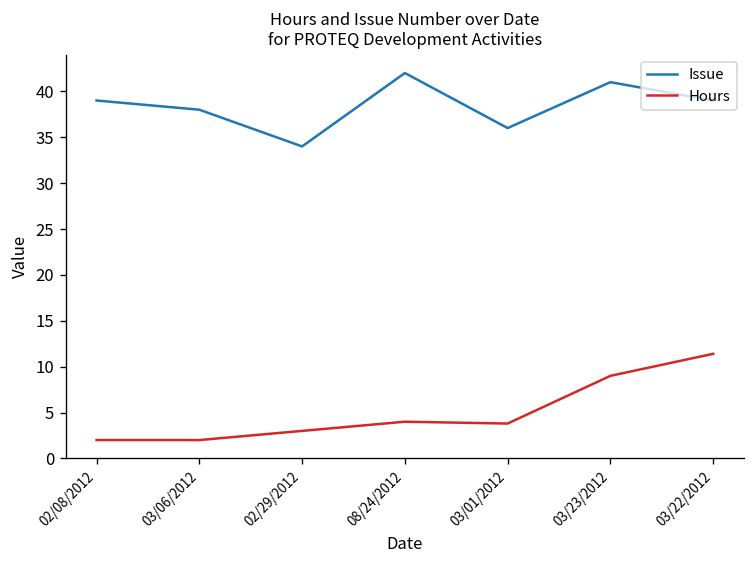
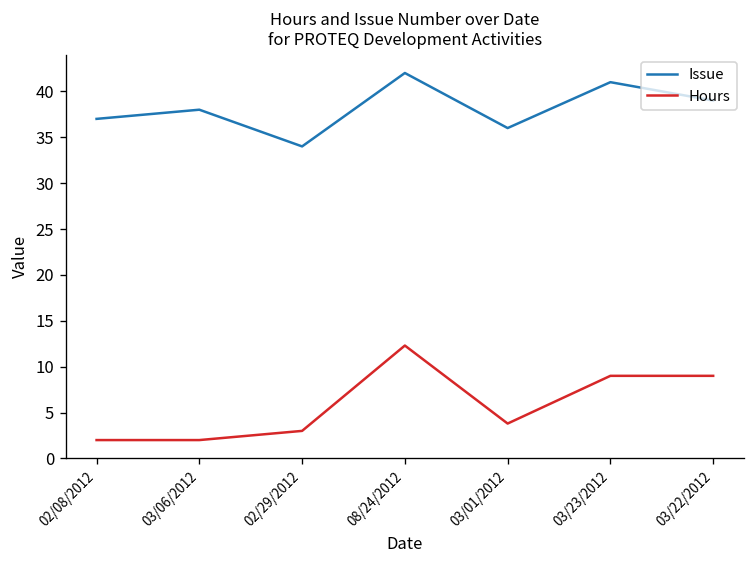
  {
    "Issue": {
-     "02/08/2012": 39,
+     "02/08/2012": 37,
      "03/06/2012": 38,
      "02/29/2012": 34,
      "08/24/2012": 42,
      "03/01/2012": 36,
      "03/23/2012": 41
    },
    "Hours": {
      "02/08/2012": 2,
      "03/06/2012": 2,
      "02/29/2012": 3,
-     "08/24/2012": 4,
+     "08/24/2012": 12,
      "03/01/2012": 4,
      "03/23/2012": 9,
-     "03/22/2012": 11
+     "03/22/2012": 9
    }
  }
